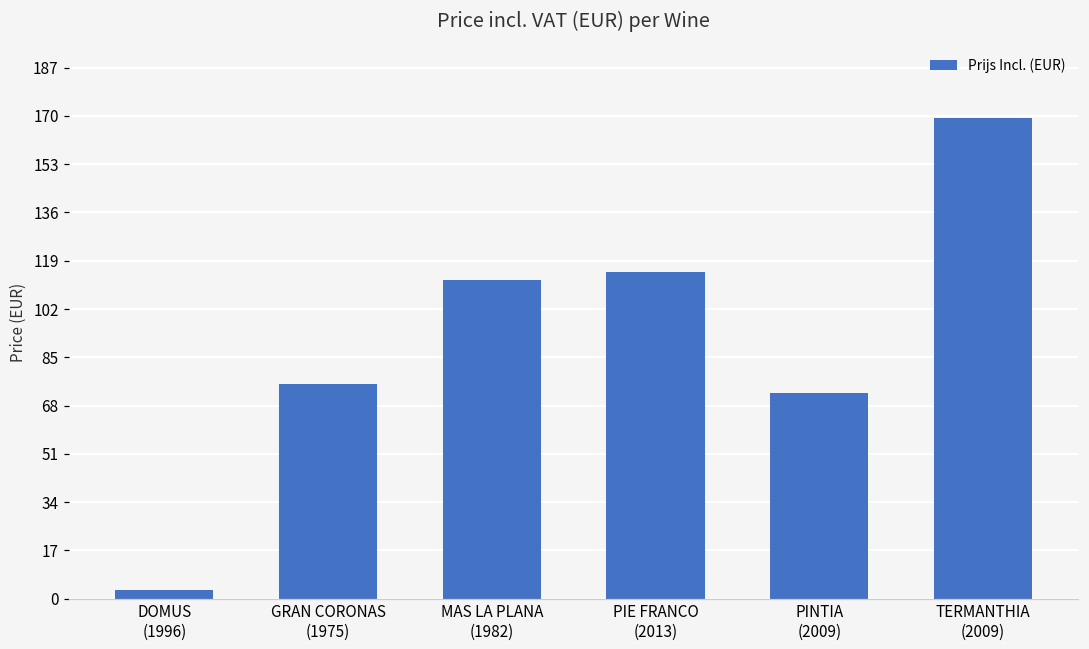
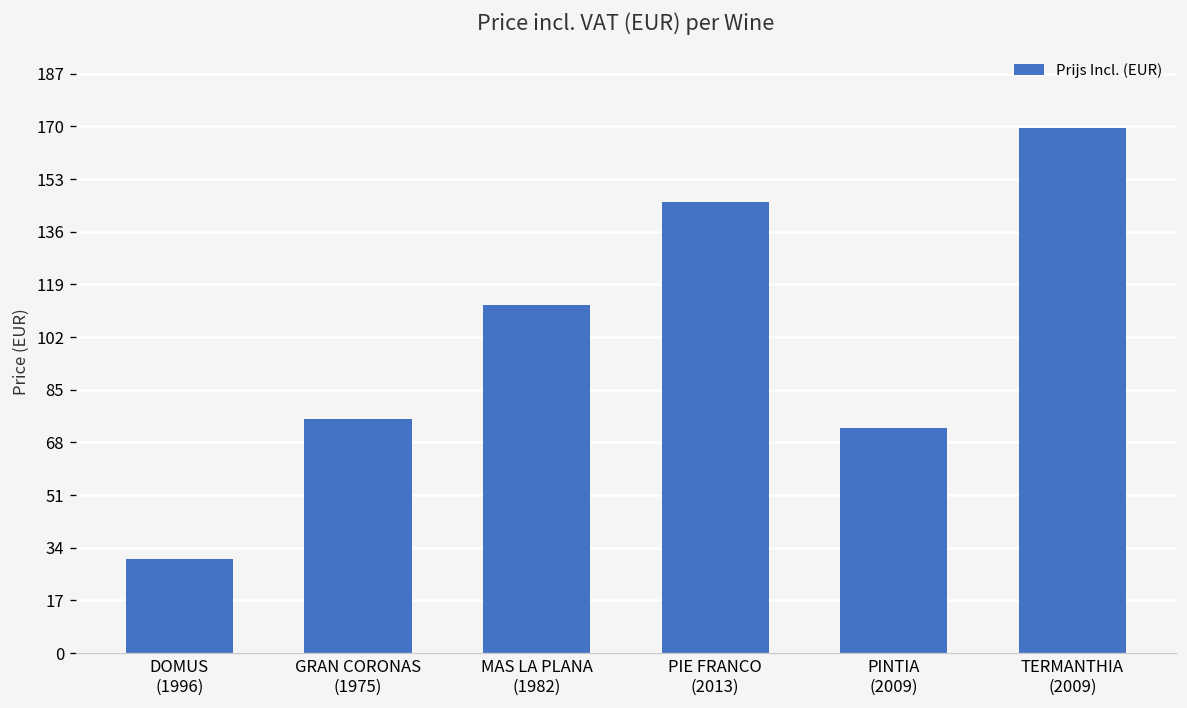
  {
-   "DOMUS (1996)": 3,
+   "DOMUS (1996)": 30,
    "GRAN CORONAS (1975)": 76,
    "MAS LA PLANA (1982)": 112,
-   "PIE FRANCO (2013)": 115,
+   "PIE FRANCO (2013)": 145,
    "PINTIA (2009)": 73,
    "TERMANTHIA (2009)": 169
  }
